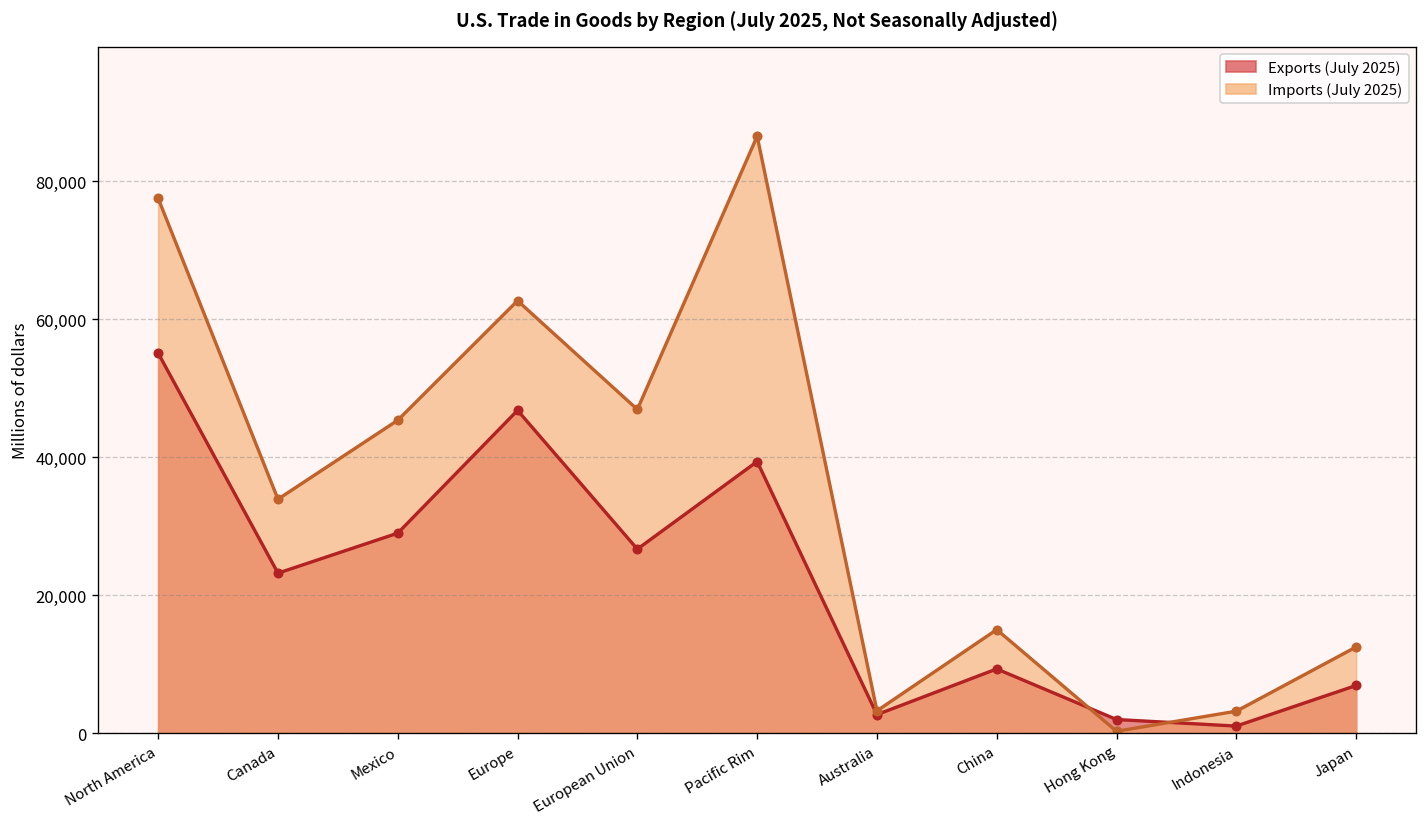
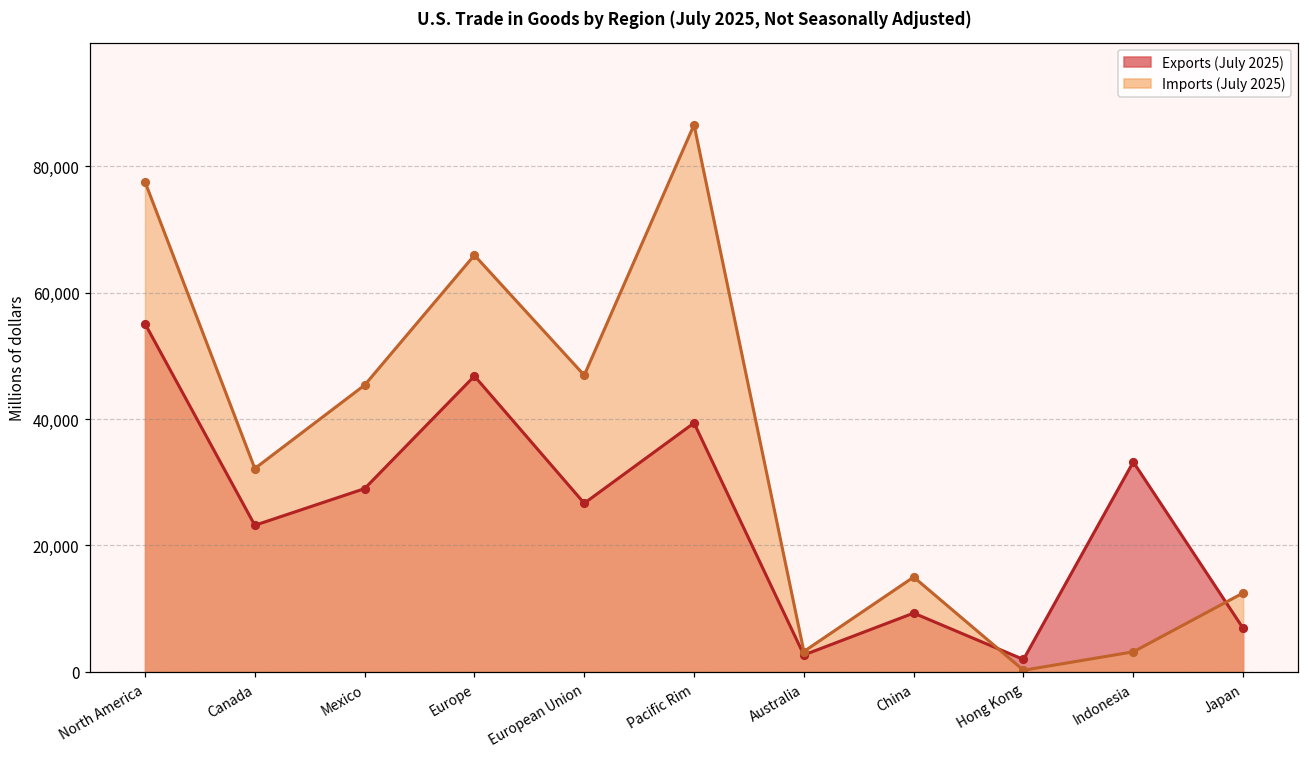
  {
    "Exports (July 2025)": {
      "North America": "55,000",
      "Canada": "23,000",
      "Mexico": "29,000",
      "Europe": "47,000",
      "European Union": "27,000",
      "Pacific Rim": "39,000",
      "Australia": "3,000",
      "China": "9,000",
      "Hong Kong": "2,000",
-     "Indonesia": "1,000",
+     "Indonesia": "33,000",
      "Japan": "7,000"
    },
    "Imports (July 2025)": {
      "North America": "78,000",
-     "Canada": "34,000",
+     "Canada": "32,000",
      "Mexico": "45,000",
-     "Europe": "63,000",
+     "Europe": "66,000",
      "European Union": "47,000",
      "Pacific Rim": "87,000",
      "Australia": "3,000",
      "China": "15,000",
      "Hong Kong": "0",
      "Indonesia": "3,000",
      "Japan": "12,000"
    }
  }
